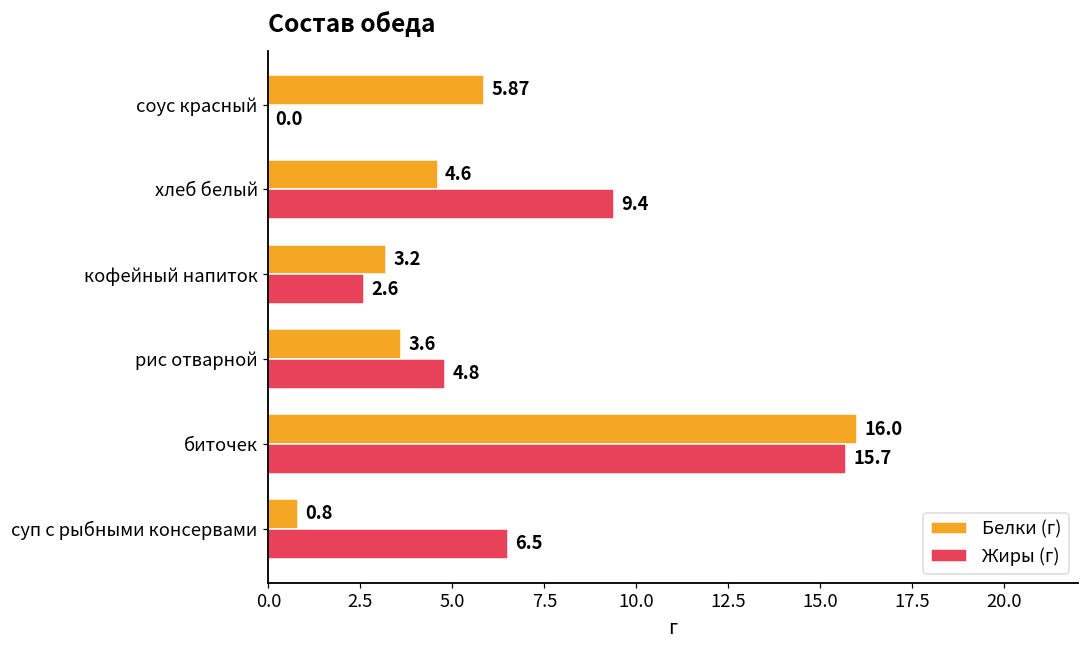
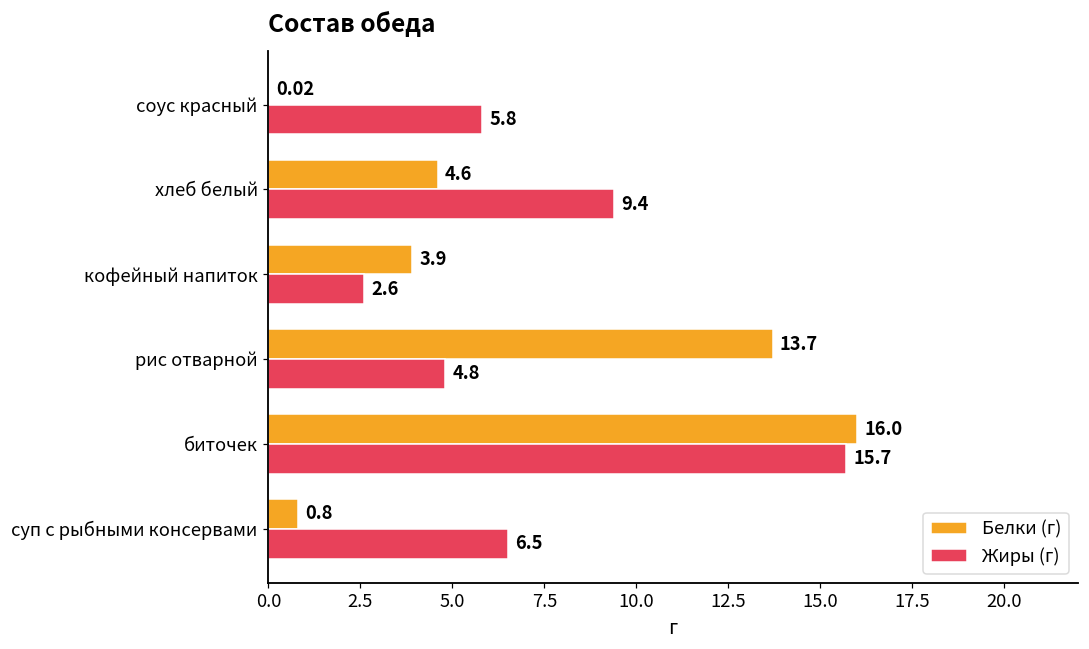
  {
    "Белки (г)": {
-     "соус красный": 5.87,
+     "соус красный": 0.02,
      "хлеб белый": 4.6,
-     "кофейный напиток": 3.2,
-     "рис отварной": 3.6,
+     "кофейный напиток": 3.9,
+     "рис отварной": 13.7,
      "биточек": 16.0,
      "суп с рыбными консервами": 0.8
    },
    "Жиры (г)": {
-     "соус красный": 0.0,
+     "соус красный": 5.8,
      "хлеб белый": 9.4,
      "кофейный напиток": 2.6,
      "рис отварной": 4.8,
      "биточек": 15.7,
      "суп с рыбными консервами": 6.5
    }
  }
